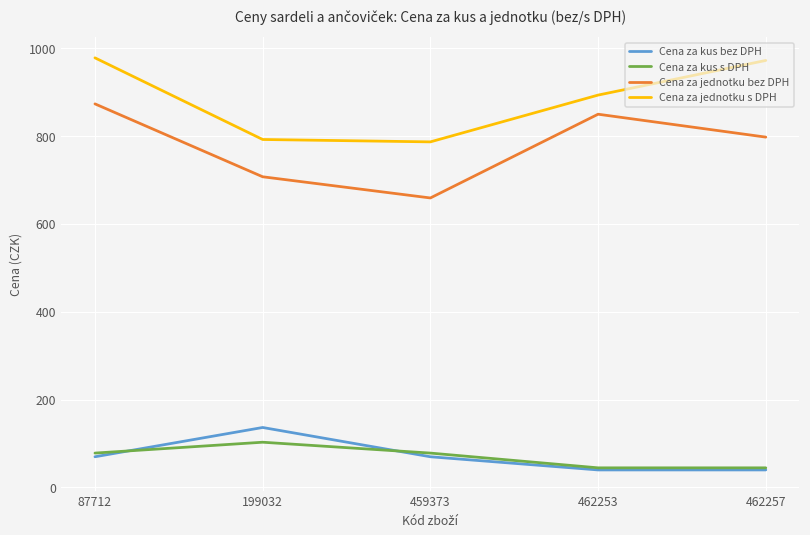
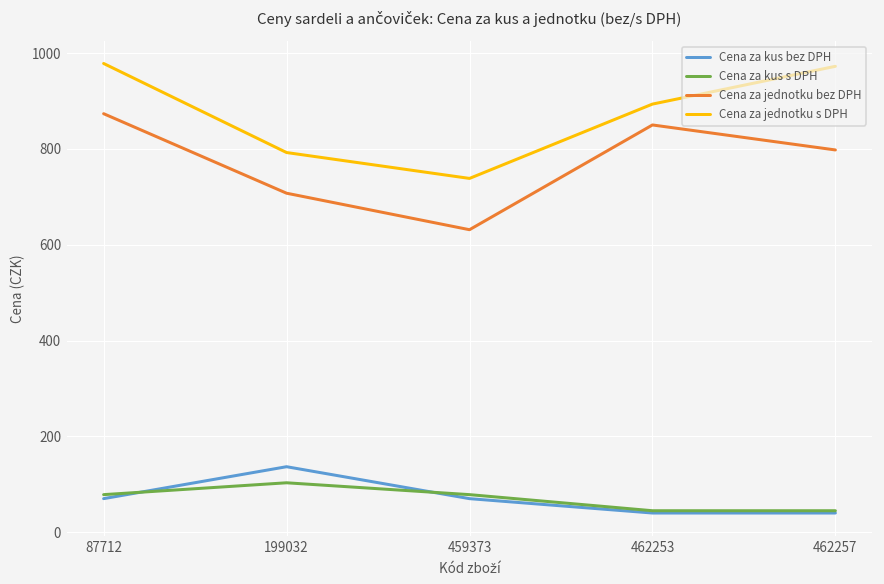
  {
    "Cena za kus bez DPH": {
      "87712": 70,
      "199032": 140,
      "459373": 70
    },
    "Cena za kus s DPH": {
      "87712": 80,
      "199032": 100,
      "459373": 80
    },
    "Cena za jednotku bez DPH": {
      "87712": 870,
      "199032": 710,
-     "459373": 660,
+     "459373": 630,
      "462253": 850,
      "462257": 800
    },
    "Cena za jednotku s DPH": {
      "87712": 980,
      "199032": 790,
-     "459373": 790,
+     "459373": 740,
      "462253": 890
    }
  }
